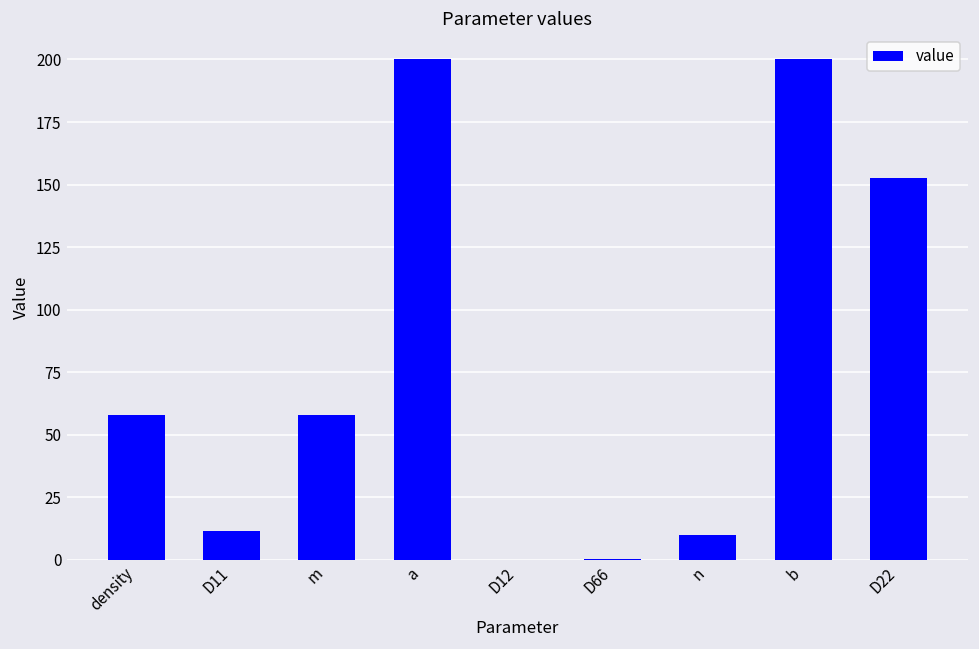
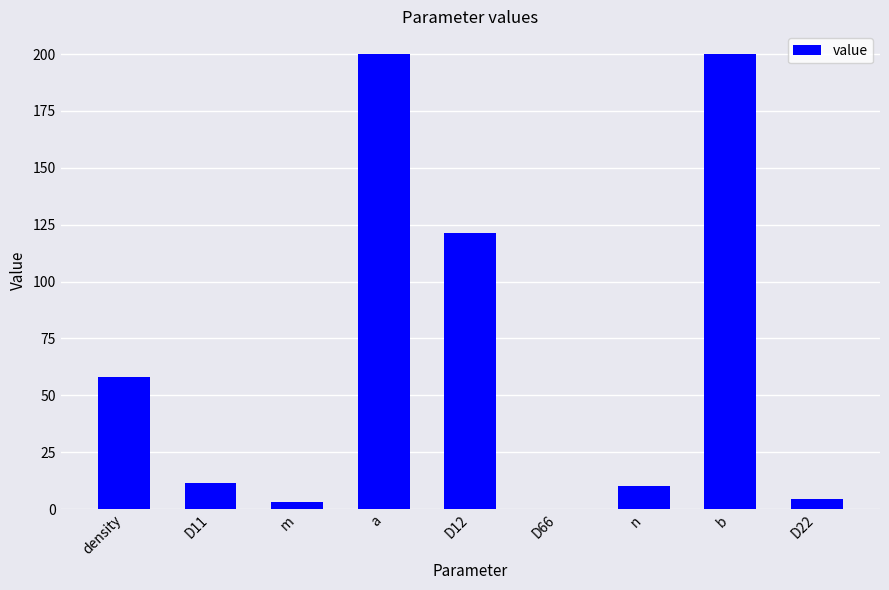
  {
    "density": 58,
    "D11": 12,
-   "m": 58,
+   "m": 3,
    "a": 200,
-   "D12": 0,
+   "D12": 121,
    "n": 10,
    "b": 200,
-   "D22": 153
+   "D22": 4
  }
